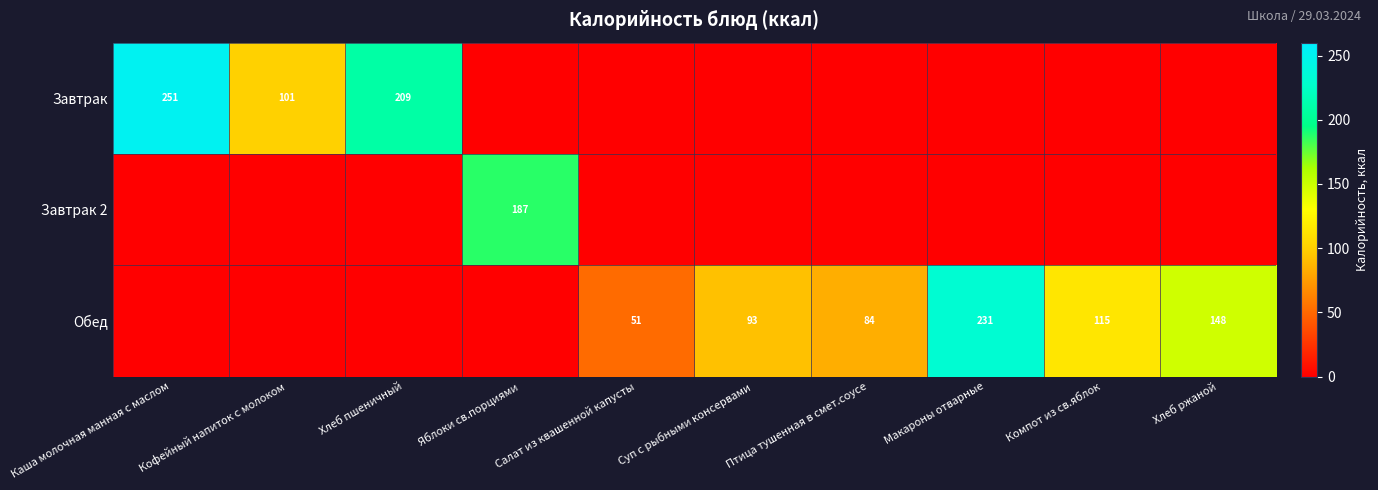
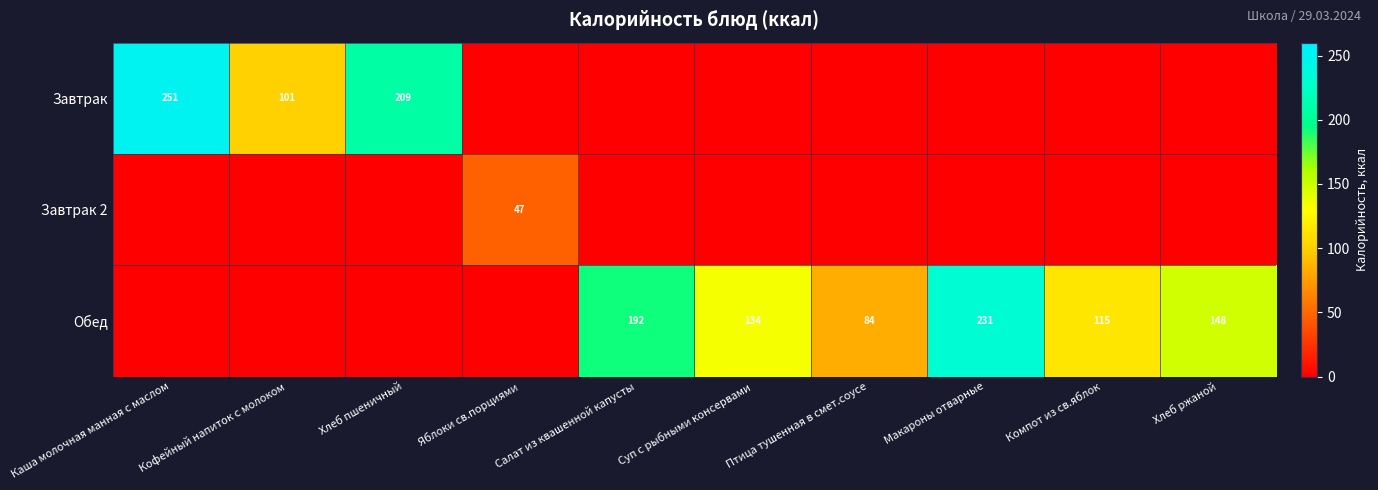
  {
    "Завтрак": {
      "Каша молочная манная с маслом": 251,
      "Кофейный напиток с молоком": 101,
      "Хлеб пшеничный": 209
    },
    "Завтрак 2": {
-     "Яблоки св.порциями": 187
+     "Яблоки св.порциями": 47
    },
    "Обед": {
-     "Салат из квашенной капусты": 51,
-     "Суп с рыбными консервами": 93,
+     "Салат из квашенной капусты": 192,
+     "Суп с рыбными консервами": 134,
      "Птица тушенная в смет.соусе": 84,
      "Макароны отварные": 231,
      "Компот из св.яблок": 115,
      "Хлеб ржаной": 148
    }
  }
